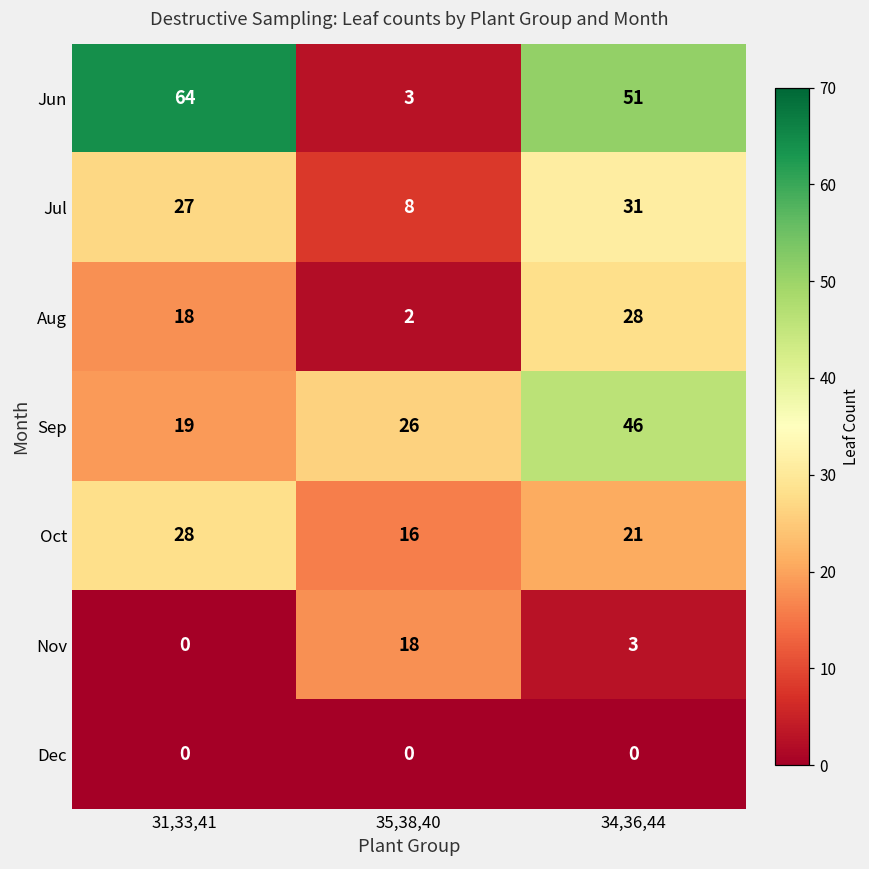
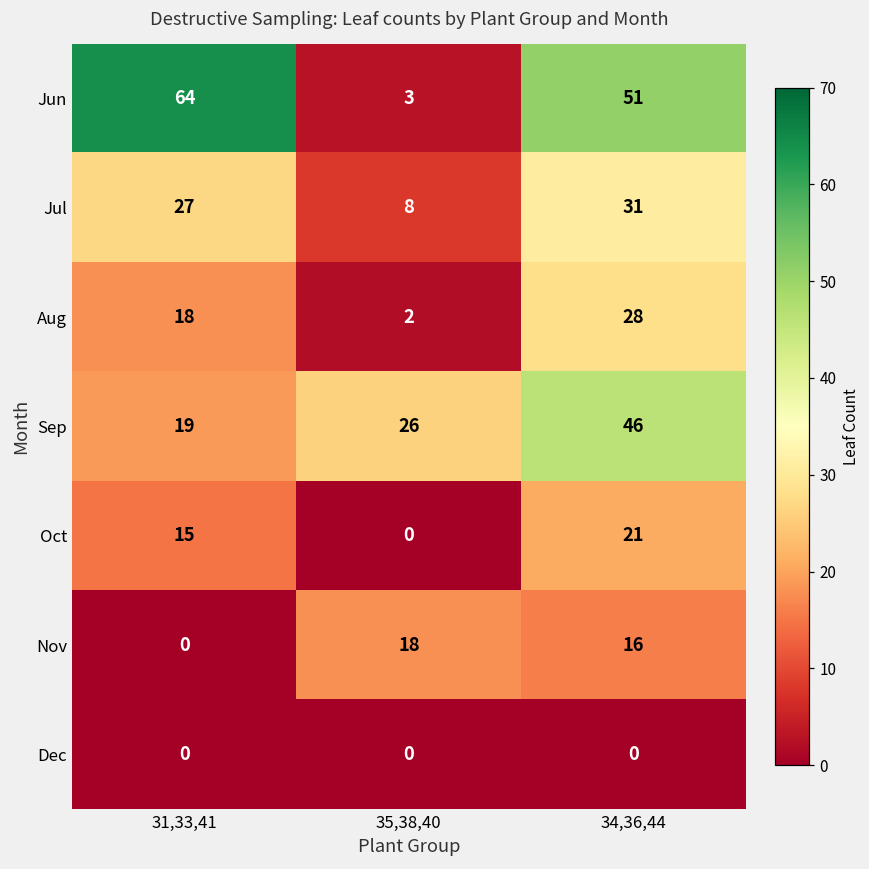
  {
    "Jun": {
      "31,33,41": 64,
      "35,38,40": 3,
      "34,36,44": 51
    },
    "Jul": {
      "31,33,41": 27,
      "35,38,40": 8,
      "34,36,44": 31
    },
    "Aug": {
      "31,33,41": 18,
      "35,38,40": 2,
      "34,36,44": 28
    },
    "Sep": {
      "31,33,41": 19,
      "35,38,40": 26,
      "34,36,44": 46
    },
    "Oct": {
-     "31,33,41": 28,
-     "35,38,40": 16,
+     "31,33,41": 15,
+     "35,38,40": 0,
      "34,36,44": 21
    },
    "Nov": {
      "31,33,41": 0,
      "35,38,40": 18,
-     "34,36,44": 3
+     "34,36,44": 16
    },
    "Dec": {
      "31,33,41": 0,
      "35,38,40": 0,
      "34,36,44": 0
    }
  }
